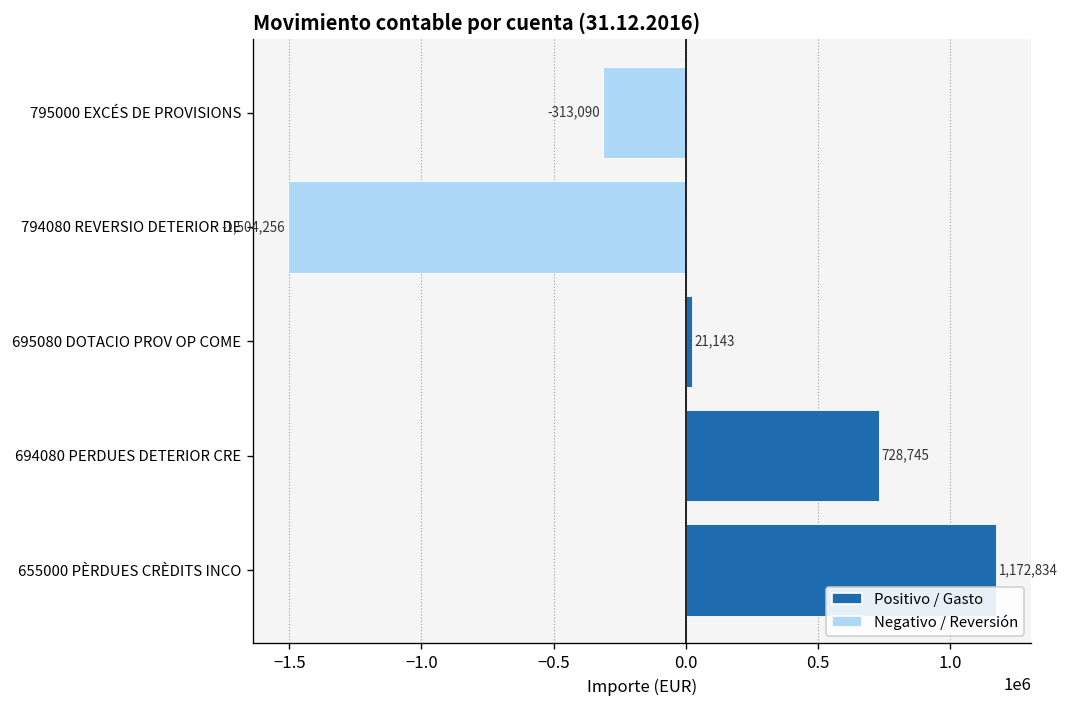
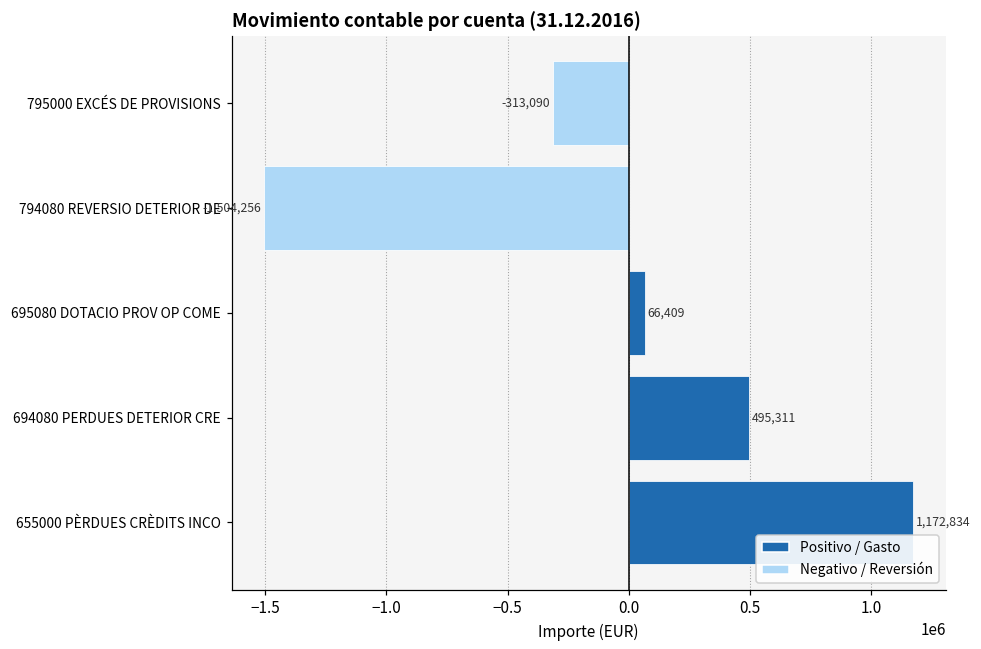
  {
    "795000 EXCÉS DE PROVISIONS": "-313,090",
    "794080 REVERSIO DETERIOR DE": "-1,504,256",
-   "695080 DOTACIO PROV OP COME": "21,143",
-   "694080 PERDUES DETERIOR CRE": "728,745",
+   "695080 DOTACIO PROV OP COME": "66,409",
+   "694080 PERDUES DETERIOR CRE": "495,311",
    "655000 PÈRDUES CRÈDITS INCO": "1,172,834"
  }
